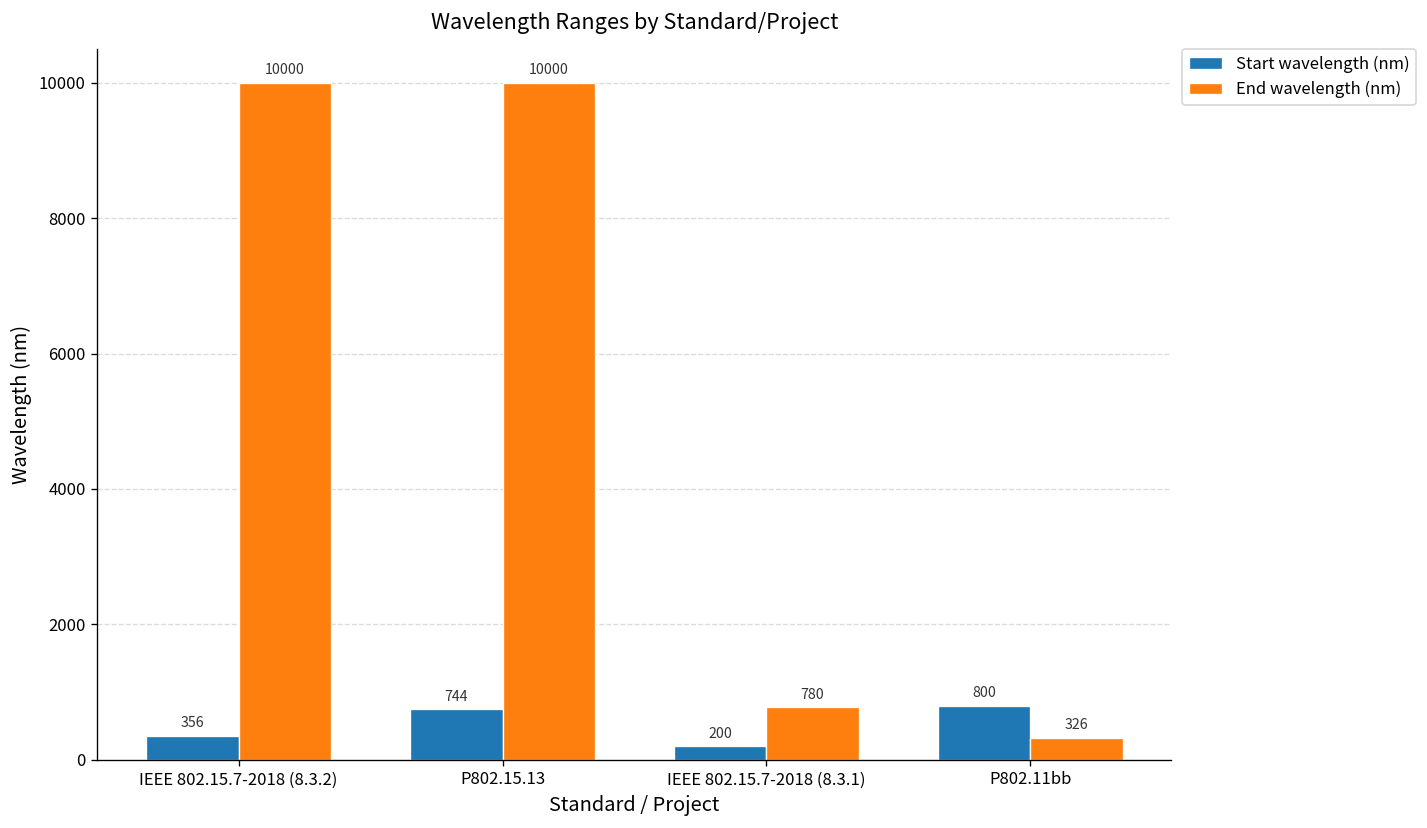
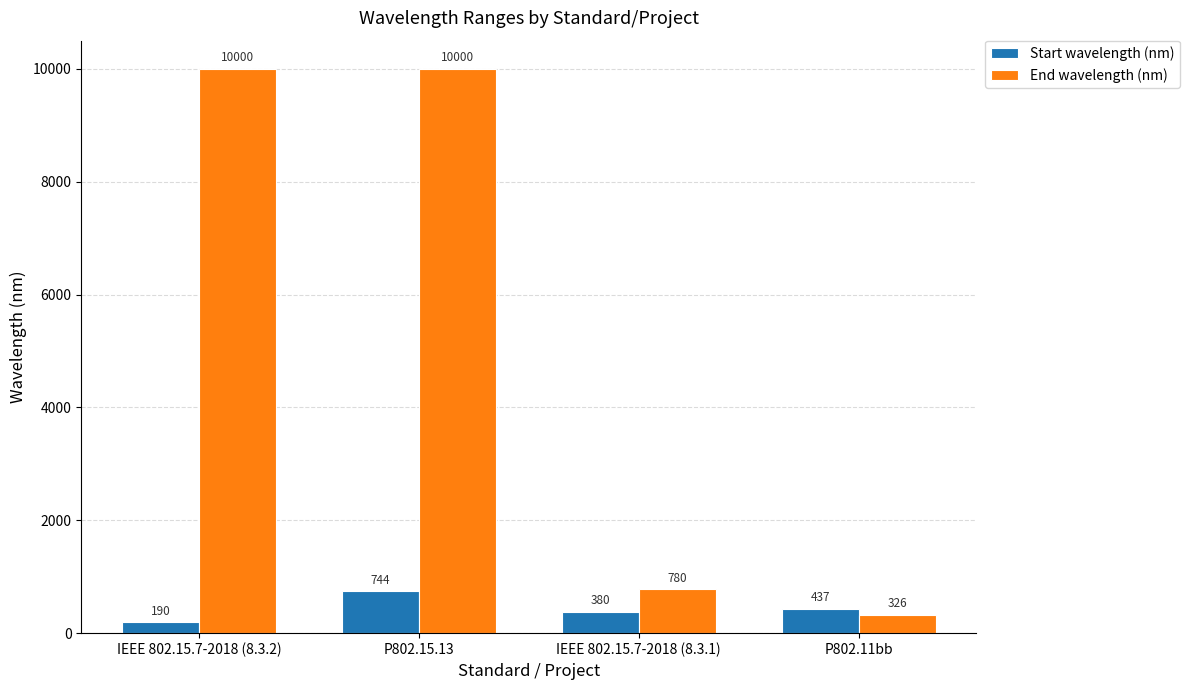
  {
    "Start wavelength (nm)": {
-     "IEEE 802.15.7-2018 (8.3.2)": 356,
+     "IEEE 802.15.7-2018 (8.3.2)": 190,
      "P802.15.13": 744,
-     "IEEE 802.15.7-2018 (8.3.1)": 200,
-     "P802.11bb": 800
+     "IEEE 802.15.7-2018 (8.3.1)": 380,
+     "P802.11bb": 437
    },
    "End wavelength (nm)": {
      "IEEE 802.15.7-2018 (8.3.2)": 10000,
      "P802.15.13": 10000,
      "IEEE 802.15.7-2018 (8.3.1)": 780,
      "P802.11bb": 326
    }
  }
